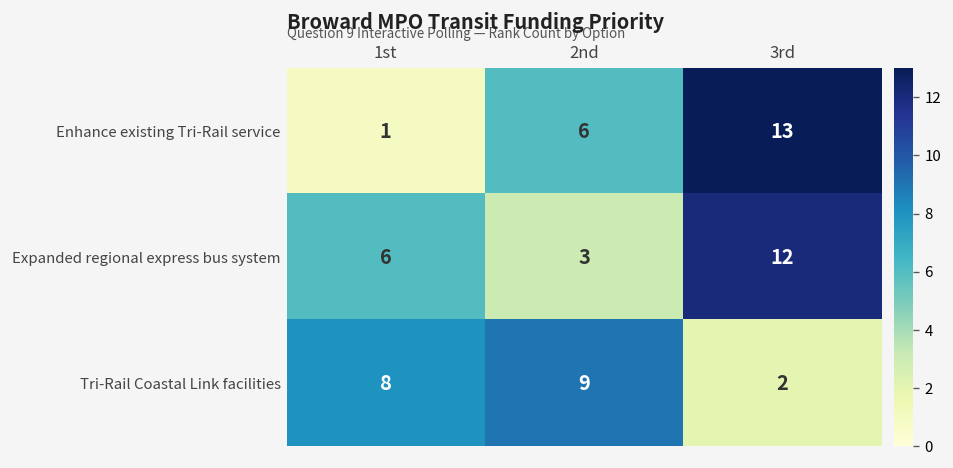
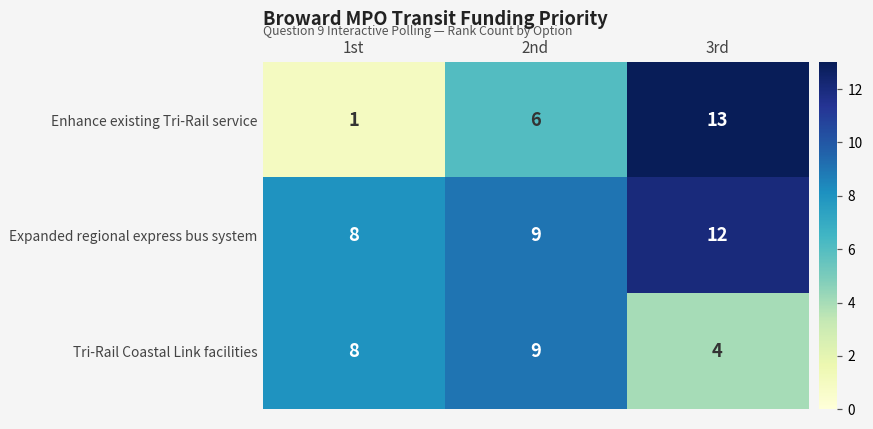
  {
    "Enhance existing Tri-Rail service": {
      "1st": 1,
      "2nd": 6,
      "3rd": 13
    },
    "Expanded regional express bus system": {
-     "1st": 6,
-     "2nd": 3,
+     "1st": 8,
+     "2nd": 9,
      "3rd": 12
    },
    "Tri-Rail Coastal Link facilities": {
      "1st": 8,
      "2nd": 9,
-     "3rd": 2
+     "3rd": 4
    }
  }
